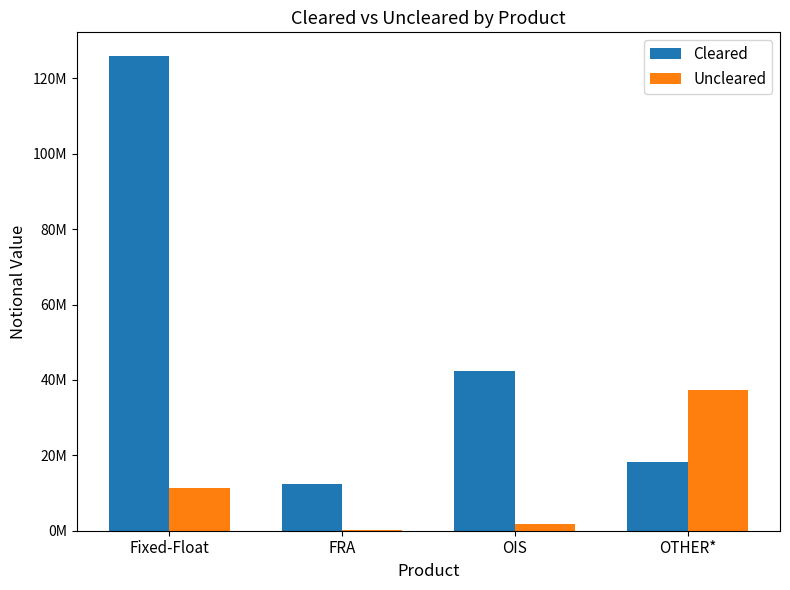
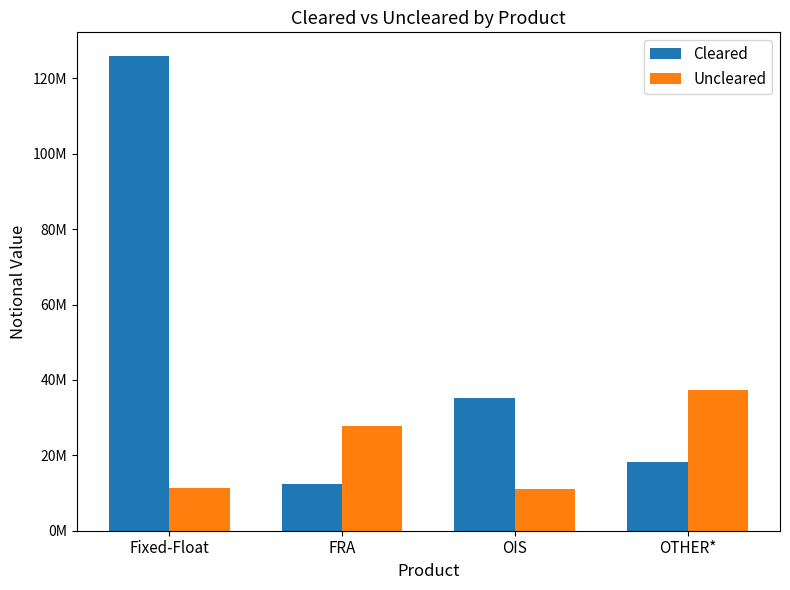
  {
    "Cleared": {
      "Fixed-Float": 126000000,
      "FRA": 12000000,
-     "OIS": 42000000,
+     "OIS": 35000000,
      "OTHER*": 18000000
    },
    "Uncleared": {
      "Fixed-Float": 11000000,
-     "FRA": 0,
-     "OIS": 2000000,
+     "FRA": 28000000,
+     "OIS": 11000000,
      "OTHER*": 37000000
    }
  }
